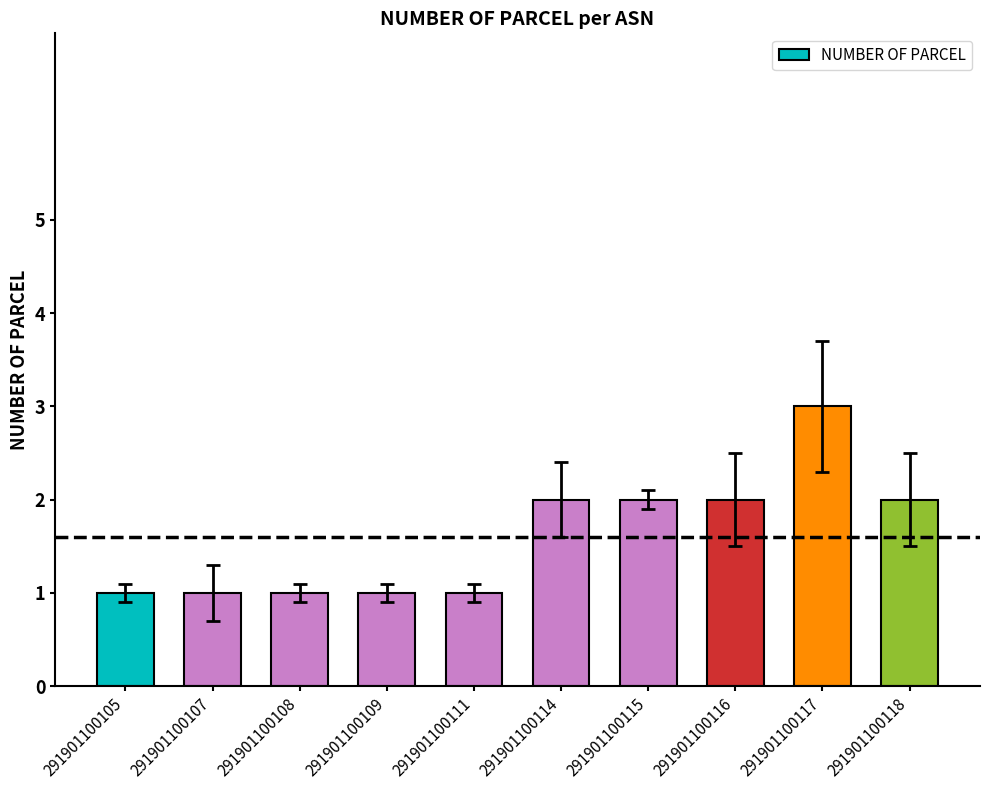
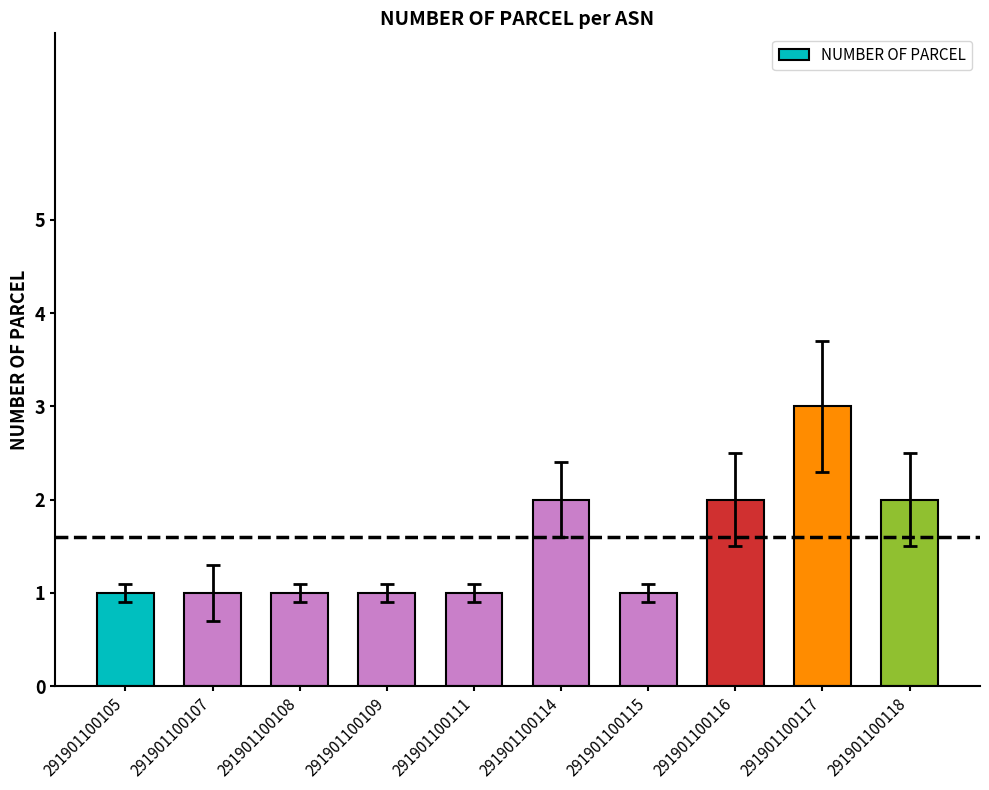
  {
    "NUMBER OF PARCEL": {
      "291901100105": 1,
      "291901100107": 1,
      "291901100108": 1,
      "291901100109": 1,
      "291901100111": 1,
      "291901100114": 2,
-     "291901100115": 2,
+     "291901100115": 1,
      "291901100116": 2,
      "291901100117": 3,
      "291901100118": 2
    }
  }
